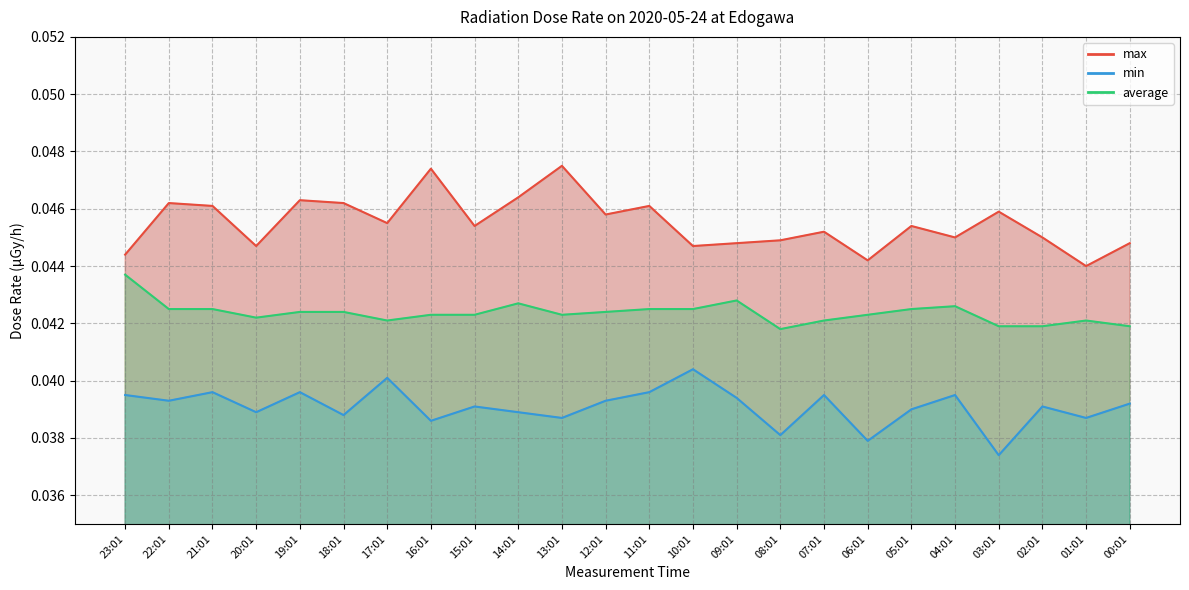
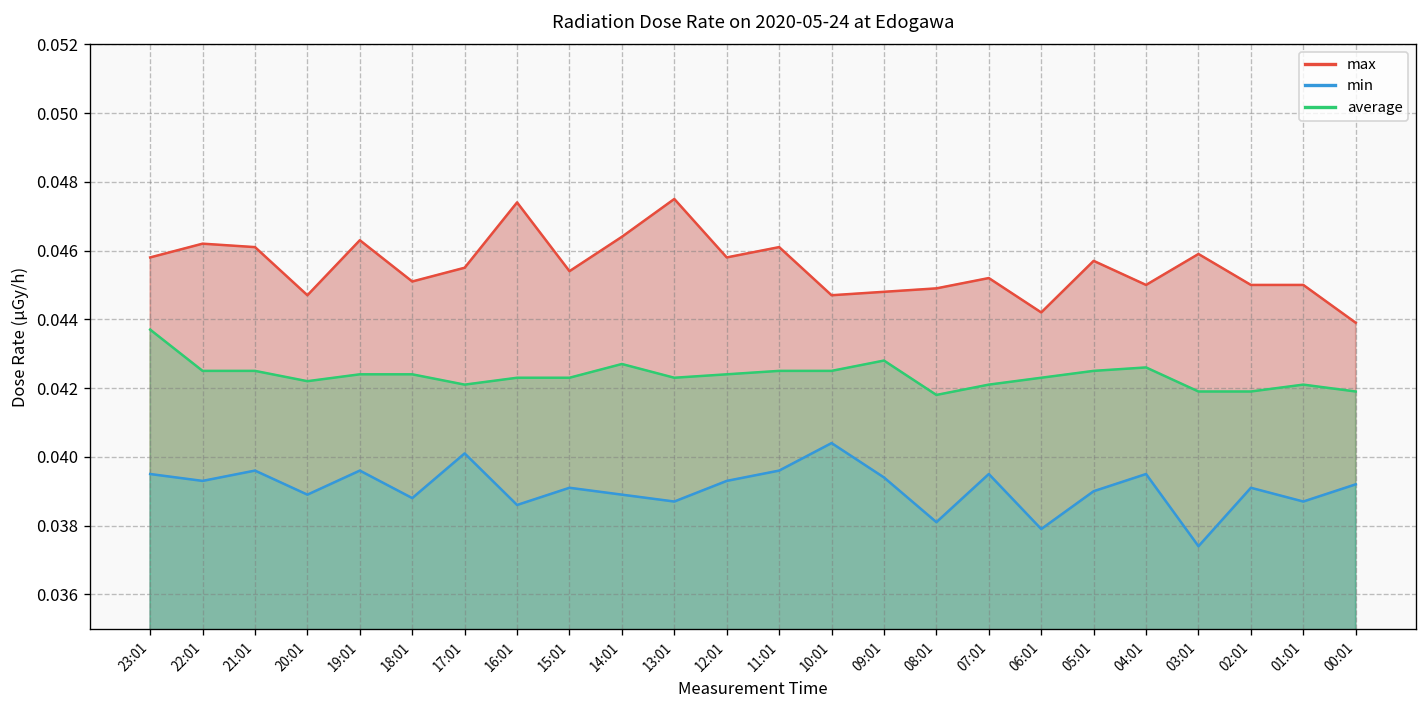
  {
    "max": {
-     "23:01": 0.0444,
+     "23:01": 0.0458,
      "22:01": 0.0462,
      "21:01": 0.0461,
      "20:01": 0.0447,
      "19:01": 0.0463,
-     "18:01": 0.0462,
+     "18:01": 0.0451,
      "17:01": 0.0455,
      "16:01": 0.0474,
      "15:01": 0.0454,
      "14:01": 0.0464,
      "13:01": 0.0475,
      "12:01": 0.0458,
      "11:01": 0.0461,
      "10:01": 0.0447,
      "09:01": 0.0448,
      "08:01": 0.0449,
      "07:01": 0.0452,
      "06:01": 0.0442,
-     "05:01": 0.0454,
+     "05:01": 0.0457,
      "04:01": 0.0450,
      "03:01": 0.0459,
      "02:01": 0.0450,
-     "01:01": 0.044,
-     "00:01": 0.0448
+     "01:01": 0.045,
+     "00:01": 0.0439
    },
    "min": {
      "23:01": 0.0395,
      "22:01": 0.0393,
      "21:01": 0.0396,
      "20:01": 0.0389,
      "19:01": 0.0396,
      "18:01": 0.0388,
      "17:01": 0.0401,
      "16:01": 0.0386,
      "15:01": 0.0391,
      "14:01": 0.0389,
      "13:01": 0.0387,
      "12:01": 0.0393,
      "11:01": 0.0396,
      "10:01": 0.0404,
      "09:01": 0.0394,
      "08:01": 0.0381,
      "07:01": 0.0395,
      "06:01": 0.0379,
      "05:01": 0.0390,
      "04:01": 0.0395,
      "03:01": 0.0374,
      "02:01": 0.0391,
      "01:01": 0.0387,
      "00:01": 0.0392
    },
    "average": {
      "23:01": 0.0437,
      "22:01": 0.0425,
      "21:01": 0.0425,
      "20:01": 0.0422,
      "19:01": 0.0424,
      "18:01": 0.0424,
      "17:01": 0.0421,
      "16:01": 0.0423,
      "15:01": 0.0423,
      "14:01": 0.0427,
      "13:01": 0.0423,
      "12:01": 0.0424,
      "11:01": 0.0425,
      "10:01": 0.0425,
      "09:01": 0.0428,
      "08:01": 0.0418,
      "07:01": 0.0421,
      "06:01": 0.0423,
      "05:01": 0.0425,
      "04:01": 0.0426,
      "03:01": 0.0419,
      "02:01": 0.0419,
      "01:01": 0.0421,
      "00:01": 0.0419
    }
  }
